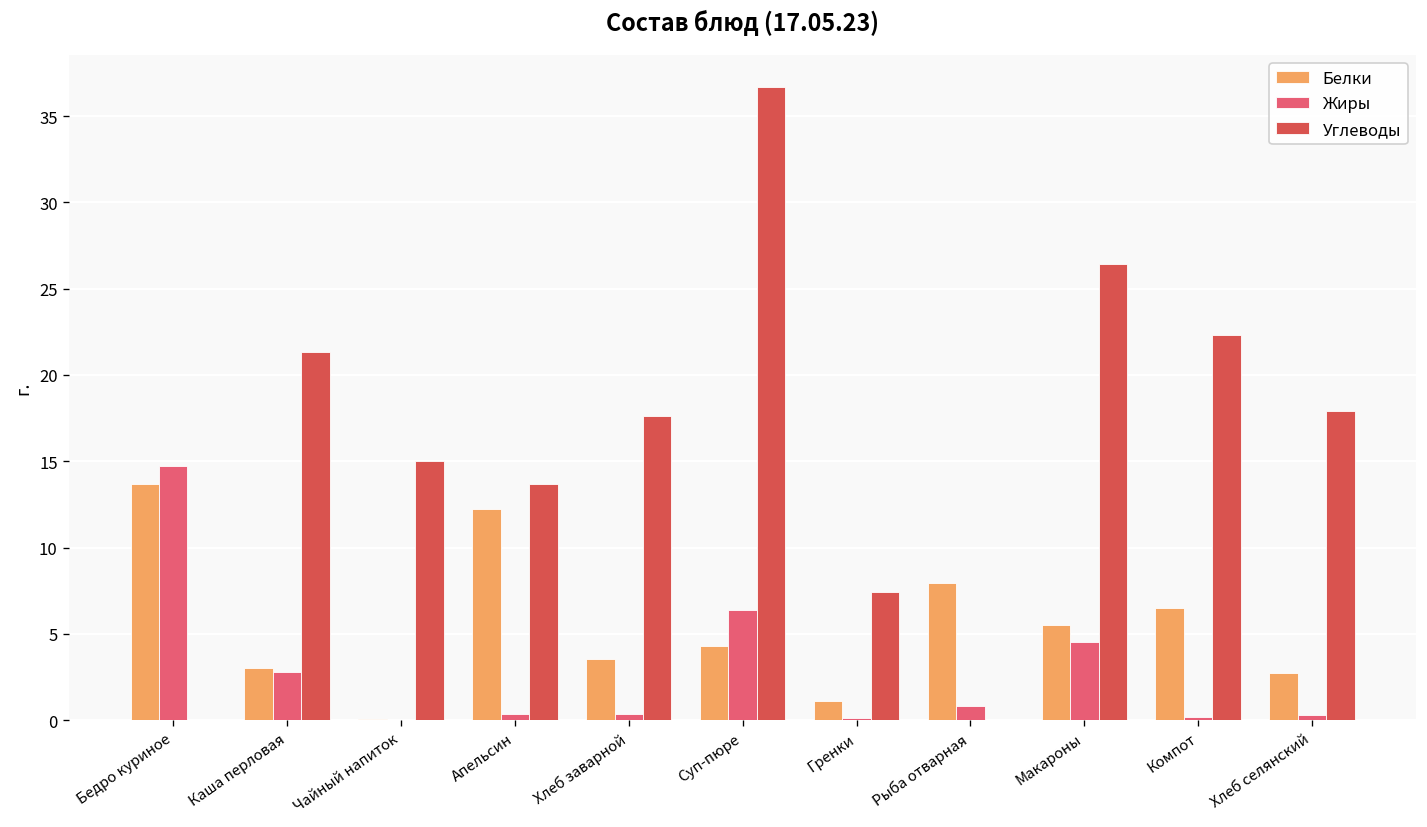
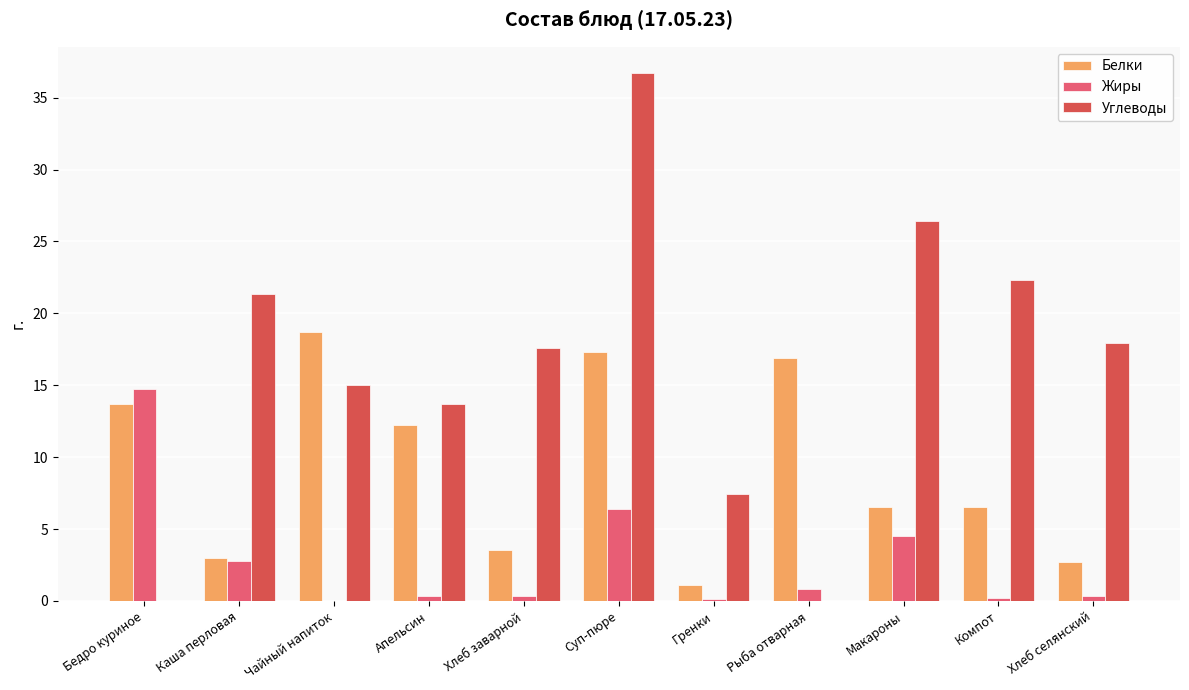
  {
    "Белки": {
      "Бедро куриное": 13.7,
      "Каша перловая": 3.0,
-     "Чайный напиток": 0.1,
+     "Чайный напиток": 18.7,
      "Апельсин": 12.2,
      "Хлеб заварной": 3.5,
-     "Суп-пюре": 4.3,
+     "Суп-пюре": 17.3,
      "Гренки": 1.1,
-     "Рыба отварная": 8.0,
-     "Макароны": 5.5,
+     "Рыба отварная": 16.9,
+     "Макароны": 6.6,
      "Компот": 6.5,
      "Хлеб селянский": 2.7
    }
  }
